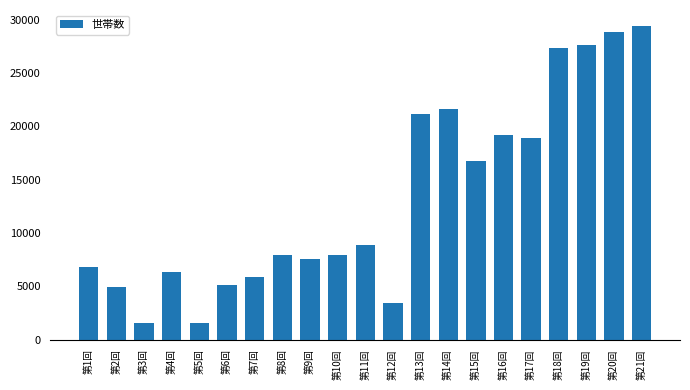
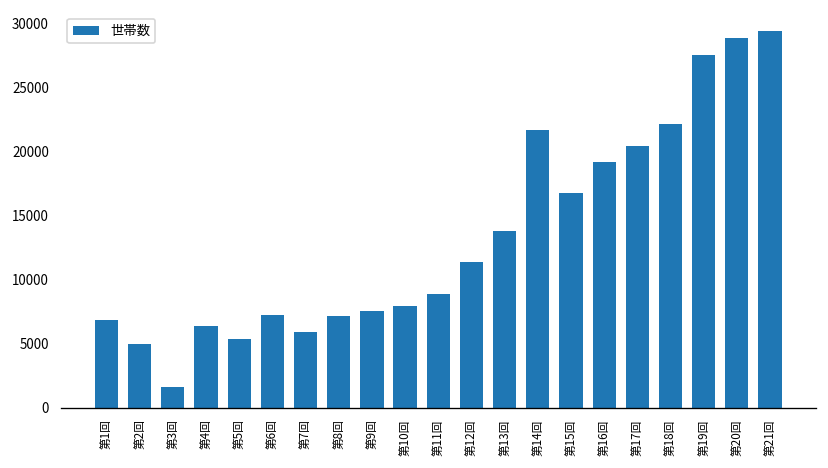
  {
    "第1回": 6900,
    "第2回": 5000,
    "第3回": 1600,
    "第4回": 6400,
-   "第5回": 1600,
-   "第6回": 5200,
+   "第5回": 5300,
+   "第6回": 7200,
    "第7回": 5900,
-   "第8回": 8000,
+   "第8回": 7200,
    "第9回": 7600,
    "第10回": 7900,
    "第11回": 8900,
-   "第12回": 3400,
-   "第13回": 21100,
+   "第12回": 11300,
+   "第13回": 13800,
    "第14回": 21700,
    "第15回": 16800,
    "第16回": 19200,
-   "第17回": 18900,
-   "第18回": 27400,
+   "第17回": 20500,
+   "第18回": 22100,
    "第19回": 27600,
    "第20回": 28800,
    "第21回": 29400
  }
